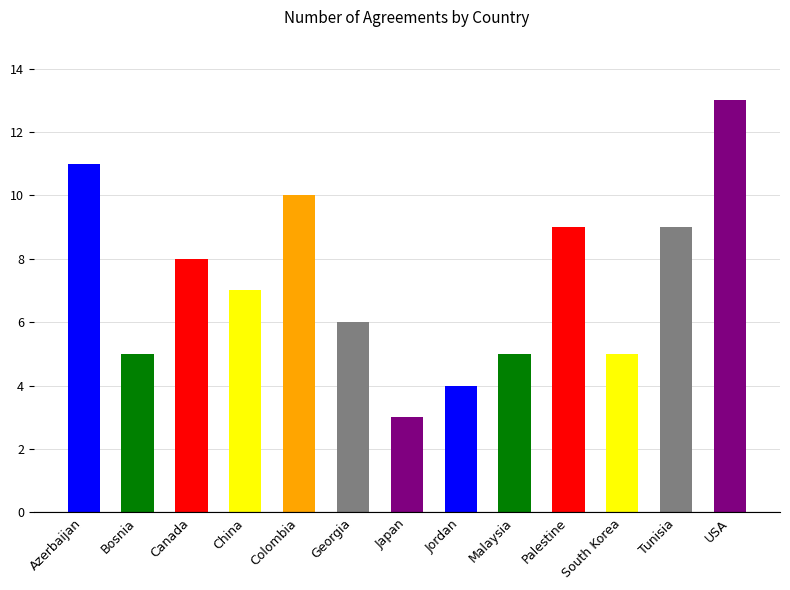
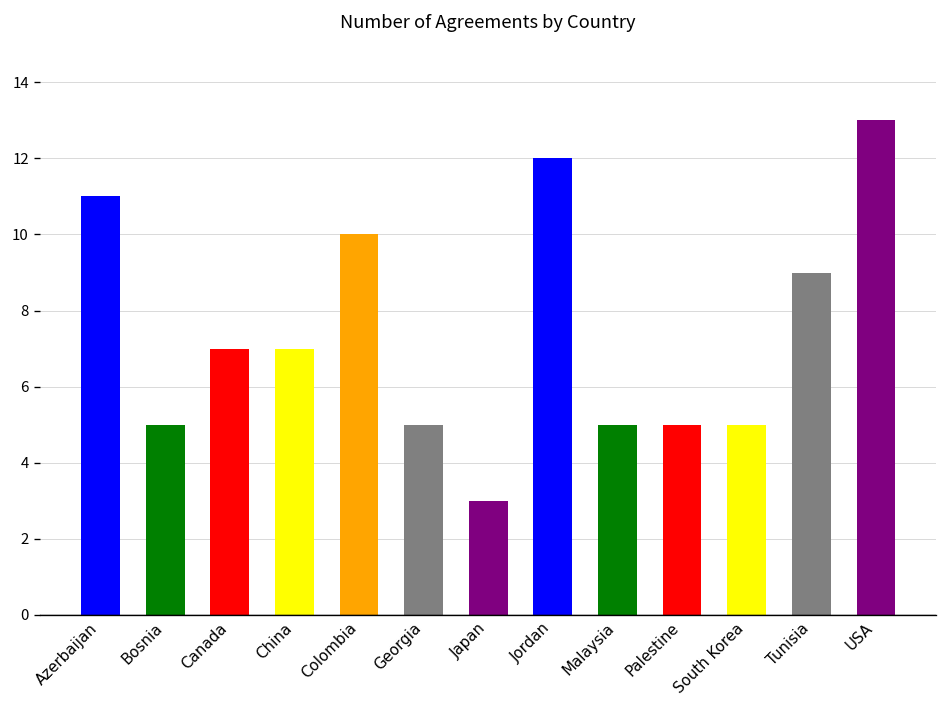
  {
    "Azerbaijan": 11,
    "Bosnia": 5,
-   "Canada": 8,
+   "Canada": 7,
    "China": 7,
    "Colombia": 10,
-   "Georgia": 6,
+   "Georgia": 5,
    "Japan": 3,
-   "Jordan": 4,
+   "Jordan": 12,
    "Malaysia": 5,
-   "Palestine": 9,
+   "Palestine": 5,
    "South Korea": 5,
    "Tunisia": 9,
    "USA": 13
  }
